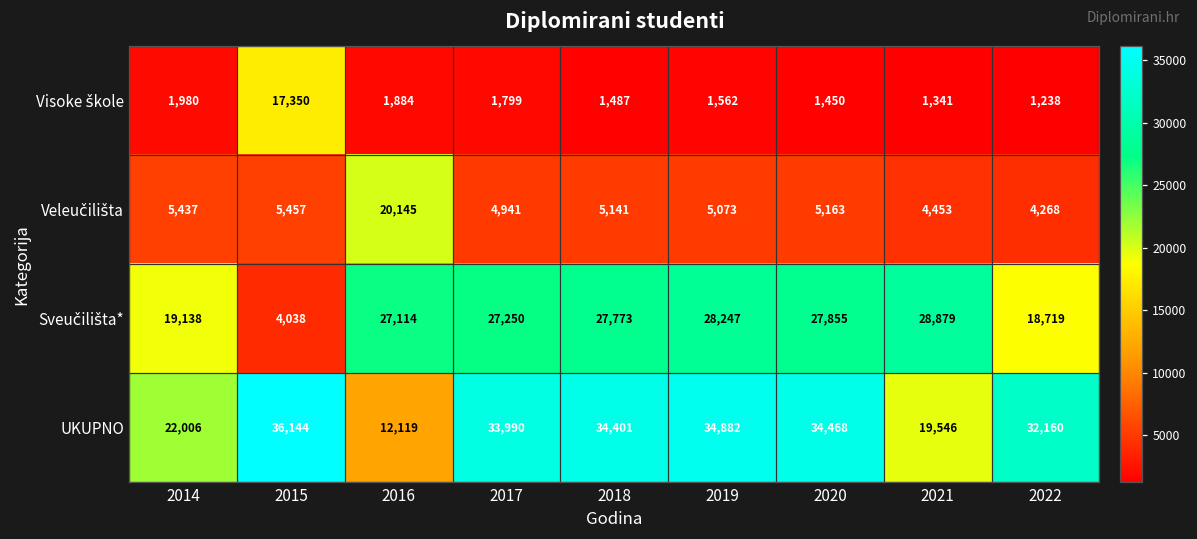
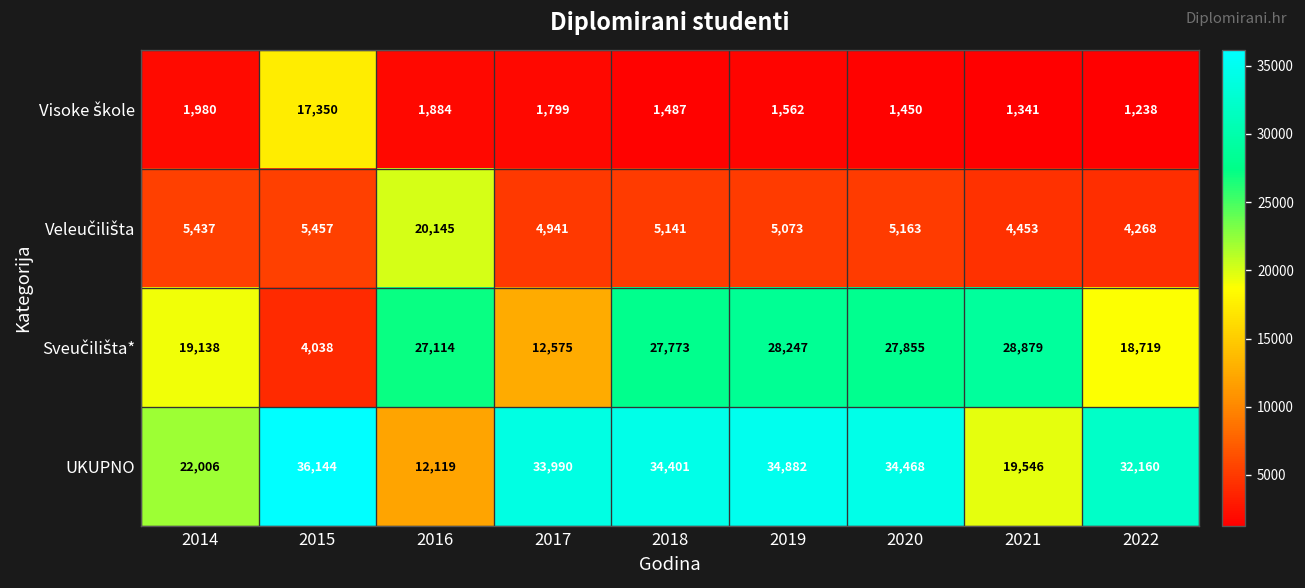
  {
    "Visoke škole": {
      "2014": "1,980",
      "2015": "17,350",
      "2016": "1,884",
      "2017": "1,799",
      "2018": "1,487",
      "2019": "1,562",
      "2020": "1,450",
      "2021": "1,341",
      "2022": "1,238"
    },
    "Veleučilišta": {
      "2014": "5,437",
      "2015": "5,457",
      "2016": "20,145",
      "2017": "4,941",
      "2018": "5,141",
      "2019": "5,073",
      "2020": "5,163",
      "2021": "4,453",
      "2022": "4,268"
    },
    "Sveučilišta*": {
      "2014": "19,138",
      "2015": "4,038",
      "2016": "27,114",
-     "2017": "27,250",
+     "2017": "12,575",
      "2018": "27,773",
      "2019": "28,247",
      "2020": "27,855",
      "2021": "28,879",
      "2022": "18,719"
    },
    "UKUPNO": {
      "2014": "22,006",
      "2015": "36,144",
      "2016": "12,119",
      "2017": "33,990",
      "2018": "34,401",
      "2019": "34,882",
      "2020": "34,468",
      "2021": "19,546",
      "2022": "32,160"
    }
  }
